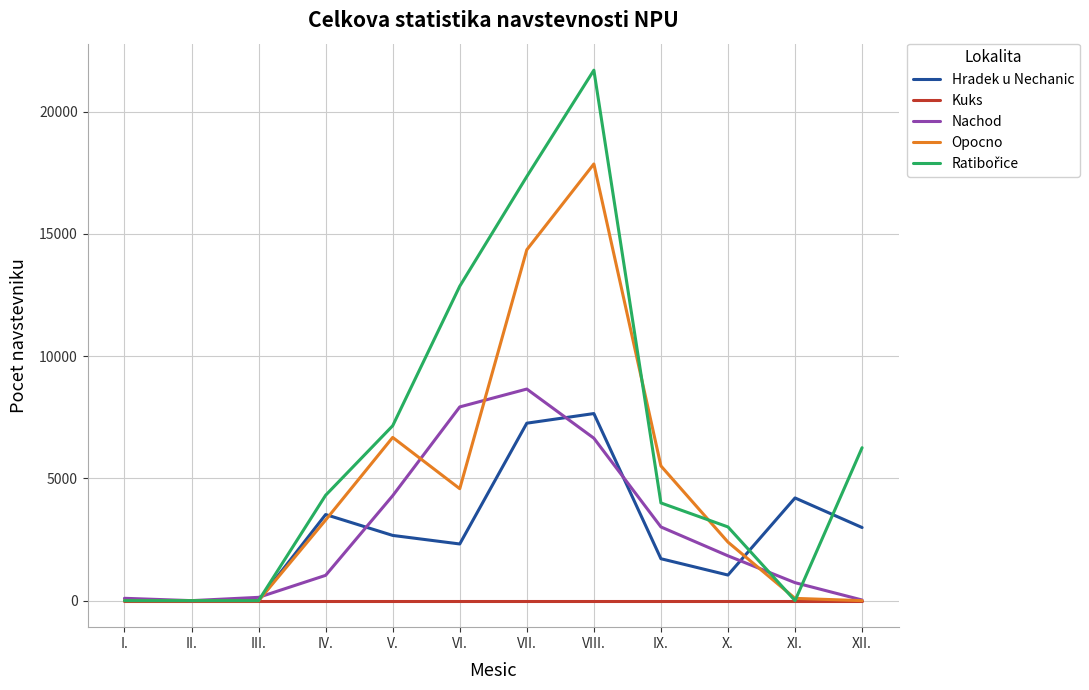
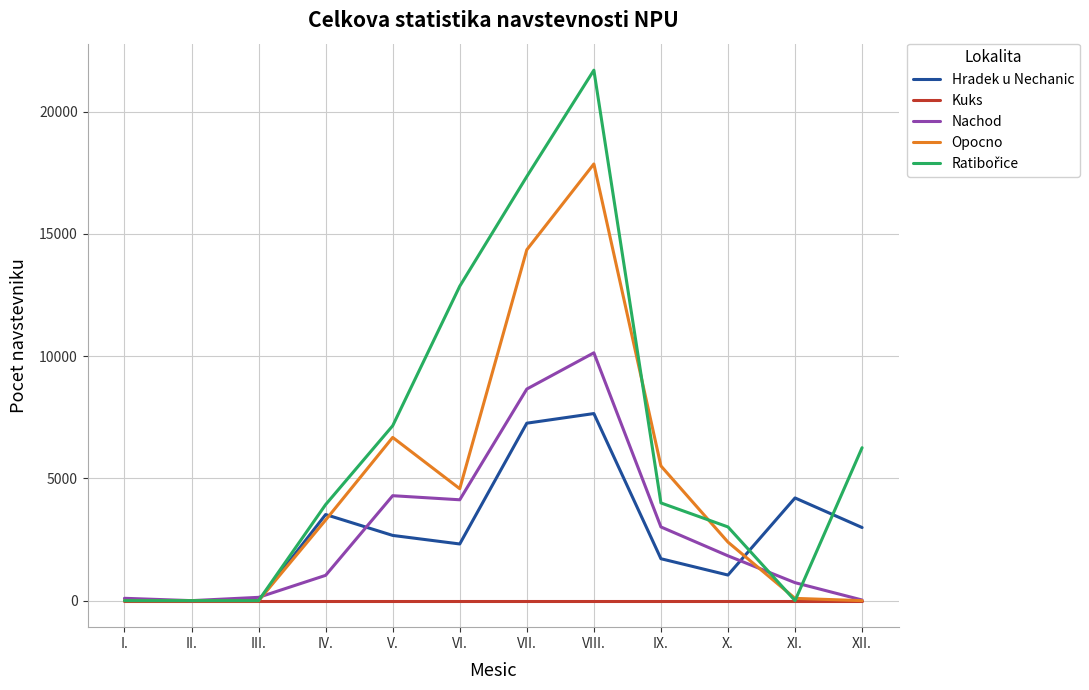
  {
    "Hradek u Nechanic": {
      "IV.": 3500,
      "V.": 2700,
      "VI.": 2300,
      "VII.": 7300,
      "VIII.": 7700,
      "IX.": 1700,
      "X.": 1000,
      "XI.": 4200,
      "XII.": 3000
    },
    "Kuks": {
      "IV.": 0,
      "V.": 0,
      "VI.": 0,
      "VII.": 0,
      "VIII.": 0,
      "IX.": 0,
      "X.": 0
    },
    "Nachod": {
      "III.": 100,
      "IV.": 1000,
      "V.": 4300,
-     "VI.": 7900,
+     "VI.": 4100,
      "VII.": 8700,
-     "VIII.": 6600,
+     "VIII.": 10100,
      "IX.": 3000,
      "X.": 1800,
      "XI.": 700
    },
    "Opocno": {
      "IV.": 3300,
      "V.": 6700,
      "VI.": 4600,
      "VII.": 14400,
      "VIII.": 17900,
      "IX.": 5500,
      "X.": 2400
    },
    "Ratibořice": {
-     "IV.": 4300,
+     "IV.": 3900,
      "V.": 7200,
      "VI.": 12900,
      "VII.": 17400,
      "VIII.": 21700,
      "IX.": 4000,
      "X.": 3000,
      "XII.": 6300
    }
  }
